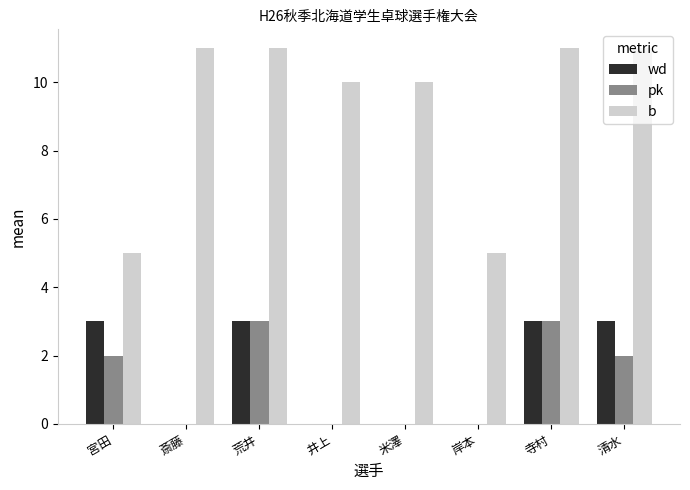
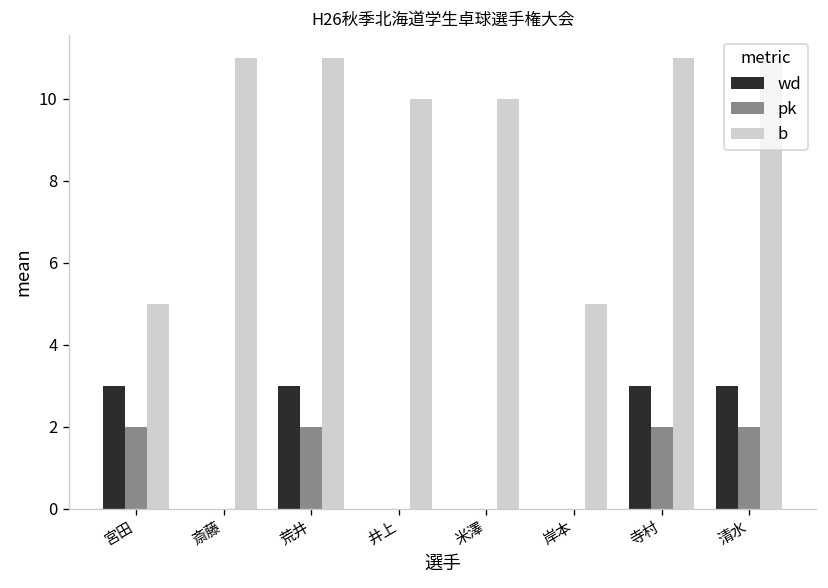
  {
    "wd": {
      "宮田": 3,
      "斎藤": 0,
      "荒井": 3,
      "井上": 0,
      "米澤": 0,
      "岸本": 0,
      "寺村": 3,
      "清水": 3
    },
    "pk": {
      "宮田": 2,
      "斎藤": 0,
-     "荒井": 3,
+     "荒井": 2,
      "井上": 0,
      "米澤": 0,
      "岸本": 0,
-     "寺村": 3,
+     "寺村": 2,
      "清水": 2
    },
    "b": {
      "宮田": 5,
      "斎藤": 11,
      "荒井": 11,
      "井上": 10,
      "米澤": 10,
      "岸本": 5,
      "寺村": 11
    }
  }
